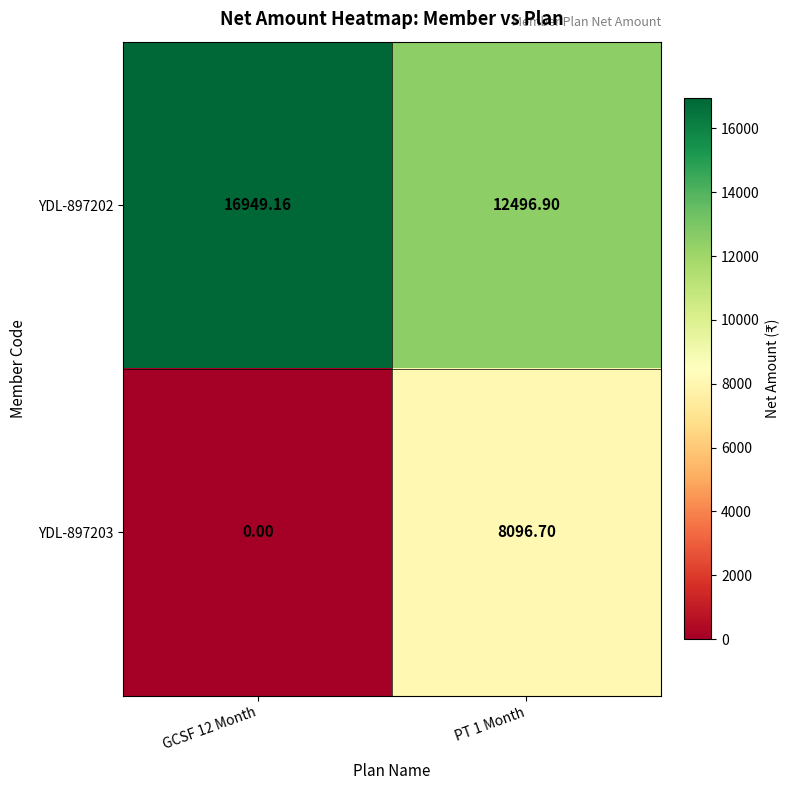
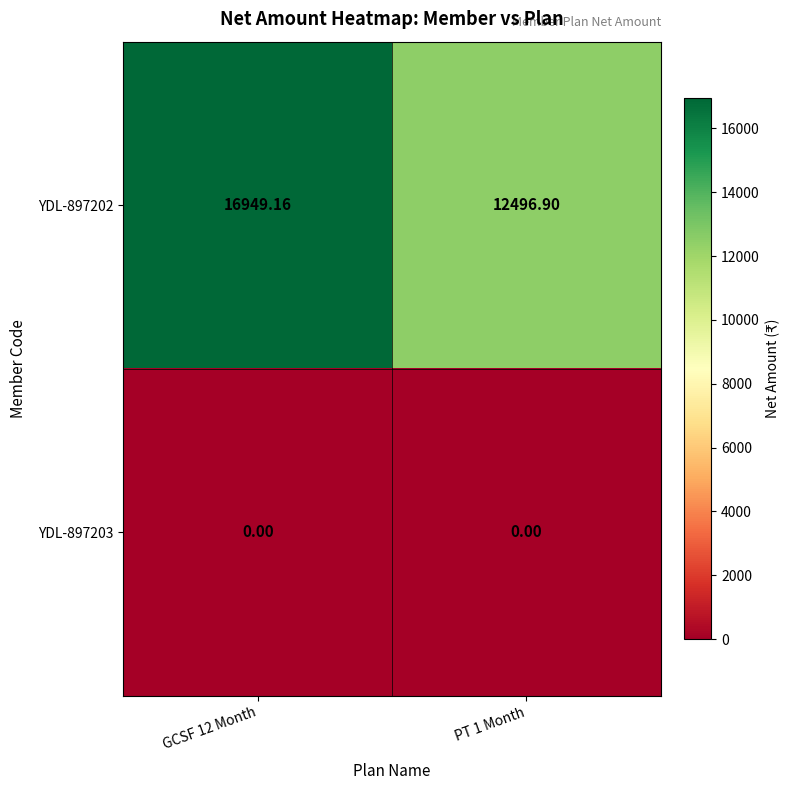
  {
    "YDL-897202": {
      "GCSF 12 Month": 16949.16,
      "PT 1 Month": 12496.90
    },
    "YDL-897203": {
      "GCSF 12 Month": 0.00,
-     "PT 1 Month": 8096.70
+     "PT 1 Month": 0.00
    }
  }
